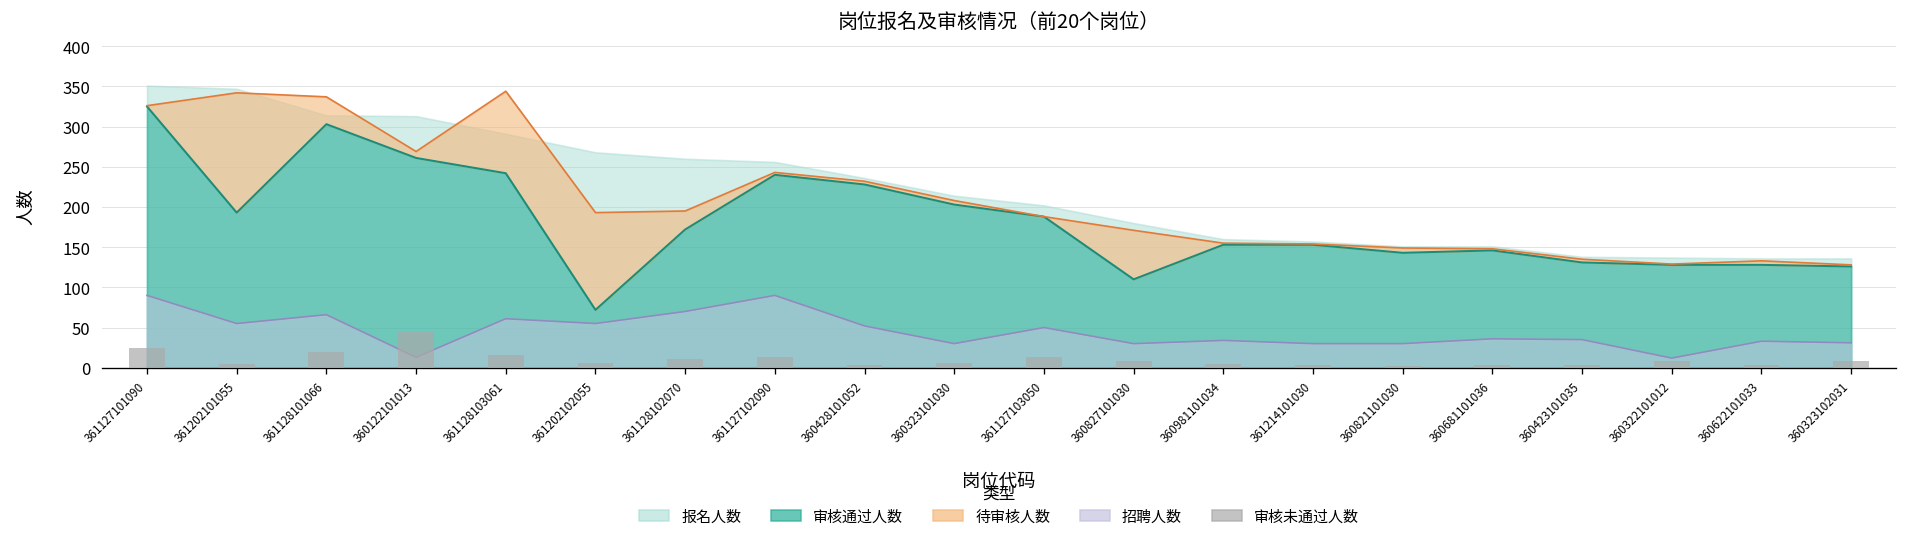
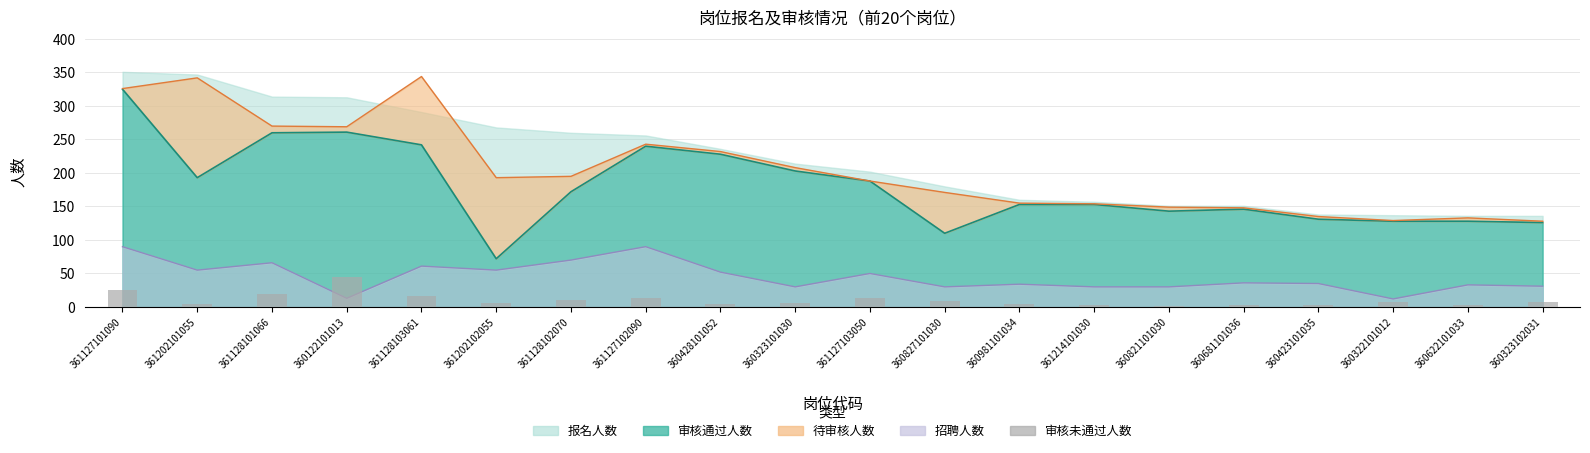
  {
    "审核未通过人数": {
      "361127101090": 30,
      "361202101055": 10,
      "361128101066": 20,
      "360122101013": 40,
      "361128103061": 20,
      "361202102055": 10,
      "361128102070": 10,
      "361127102090": 10,
      "360428101052": 0,
      "360323101030": 10,
      "361127103050": 10,
      "360827101030": 10,
      "360981101034": 10,
      "360322101012": 10,
      "360323102031": 10
    },
    "审核通过人数": {
      "361202101055": 190,
-     "361128101066": 300,
+     "361128101066": 260,
      "360122101013": 260,
      "361128103061": 240,
      "361202102055": 70,
      "361128102070": 170,
      "360428101052": 230,
      "360323101030": 200,
      "360827101030": 110,
      "360821101030": 140,
      "360423101035": 130,
      "360622101033": 130
    },
    "待审核人数": {
      "361202101055": 150,
-     "361128101066": 30,
+     "361128101066": 10,
      "360122101013": 10,
      "361128103061": 100,
      "361202102055": 120,
      "361128102070": 20,
      "360428101052": 0,
      "360323101030": 10,
      "360827101030": 60
    }
  }
